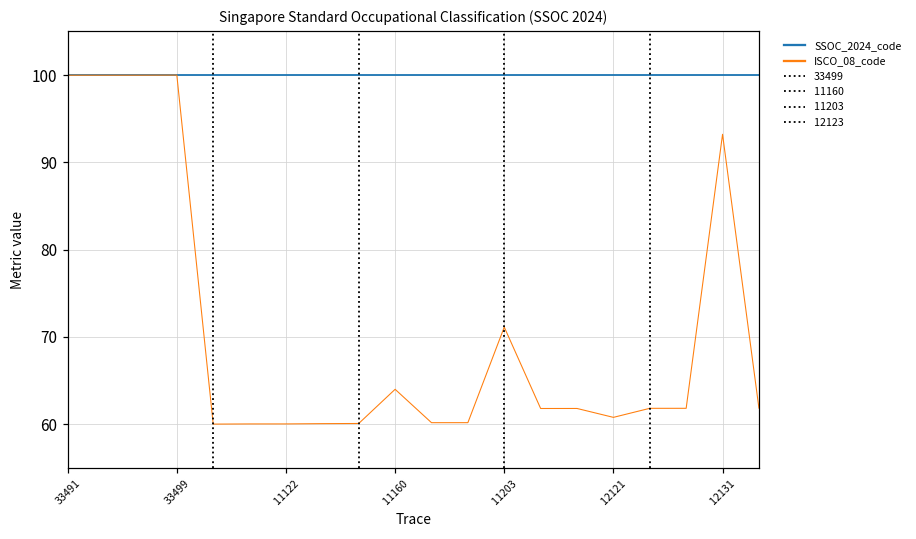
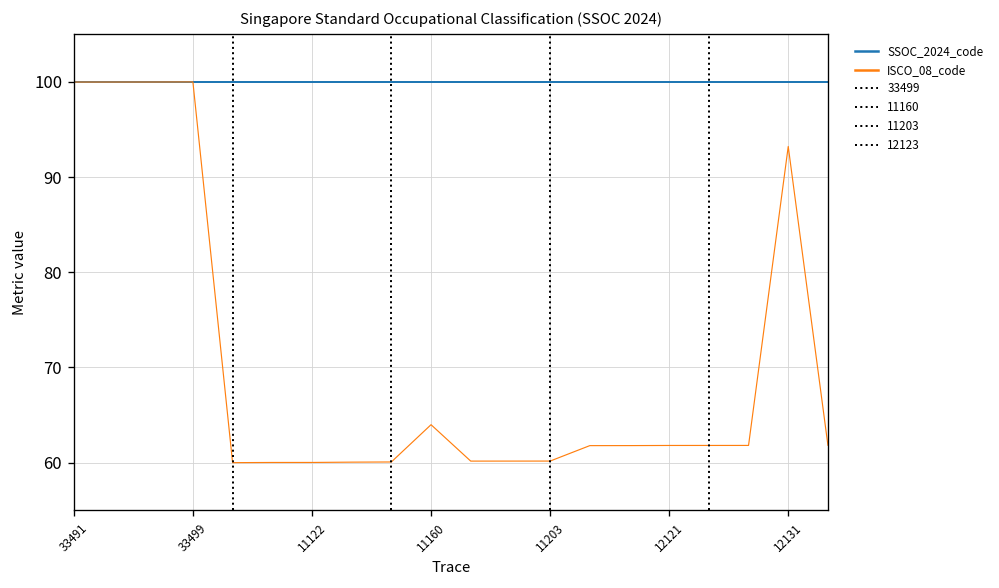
  {
    "SSOC_2024_code": {
      "11122": 100,
      "11160": 100,
      "11203": 100,
      "12121": 100,
      "12131": 100
    },
    "ISCO_08_code": {
      "11122": 60,
      "11160": 64,
-     "11203": 71,
-     "12121": 61,
+     "11203": 60,
+     "12121": 62,
      "12131": 93
    }
  }
